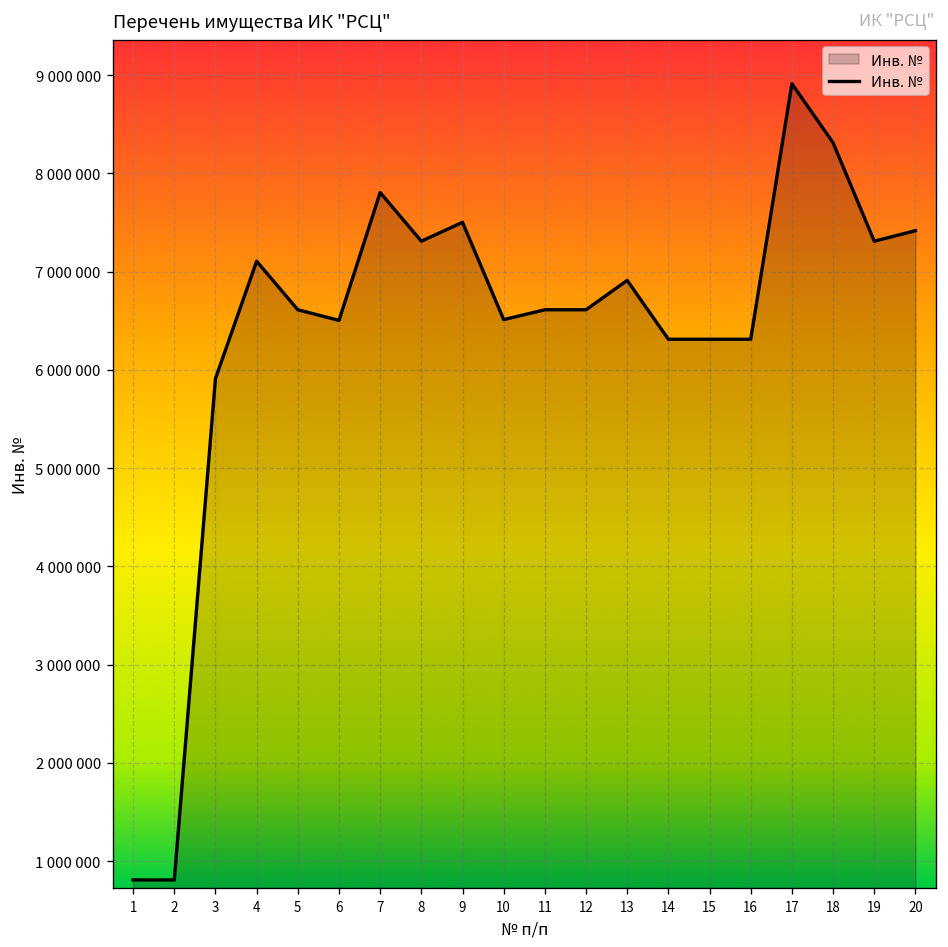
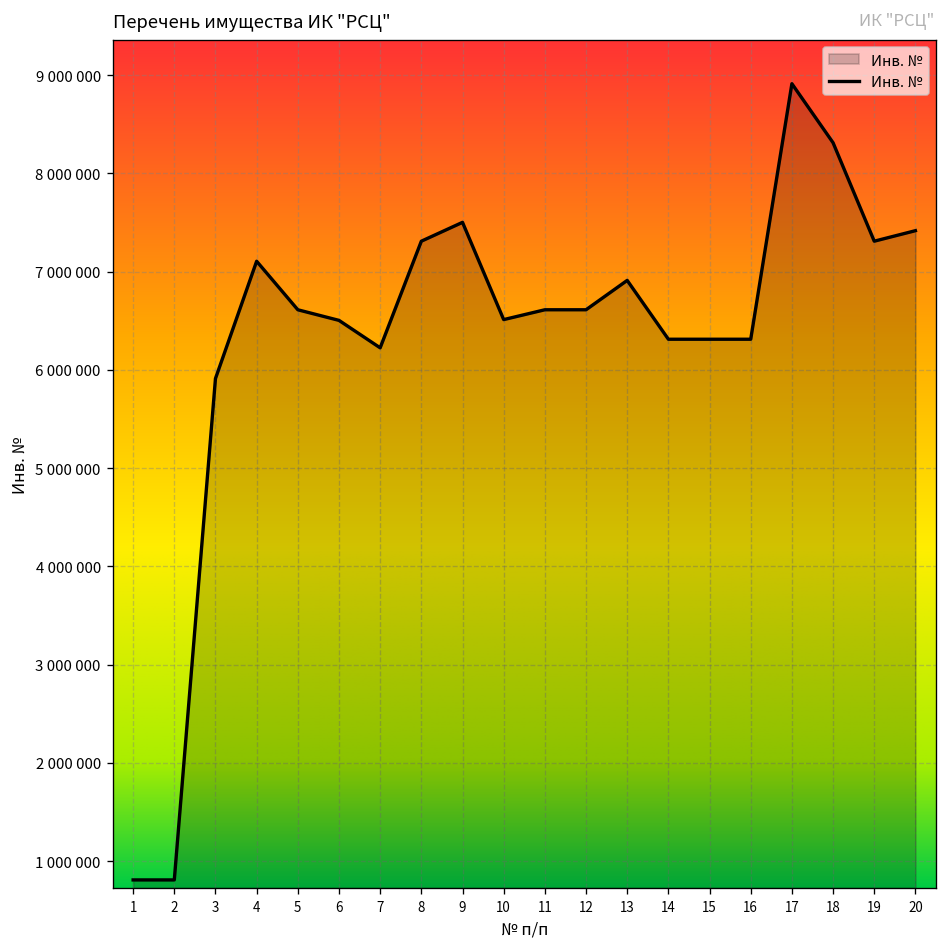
  {
    "1": 800000,
    "2": 800000,
    "3": 5900000,
    "4": 7100000,
    "5": 6600000,
    "6": 6500000,
-   "7": 7800000,
+   "7": 6200000,
    "8": 7300000,
    "9": 7500000,
    "10": 6500000,
    "11": 6600000,
    "12": 6600000,
    "13": 6900000,
    "14": 6300000,
    "15": 6300000,
    "16": 6300000,
    "17": 8900000,
    "18": 8300000,
    "19": 7300000,
    "20": 7400000
  }
